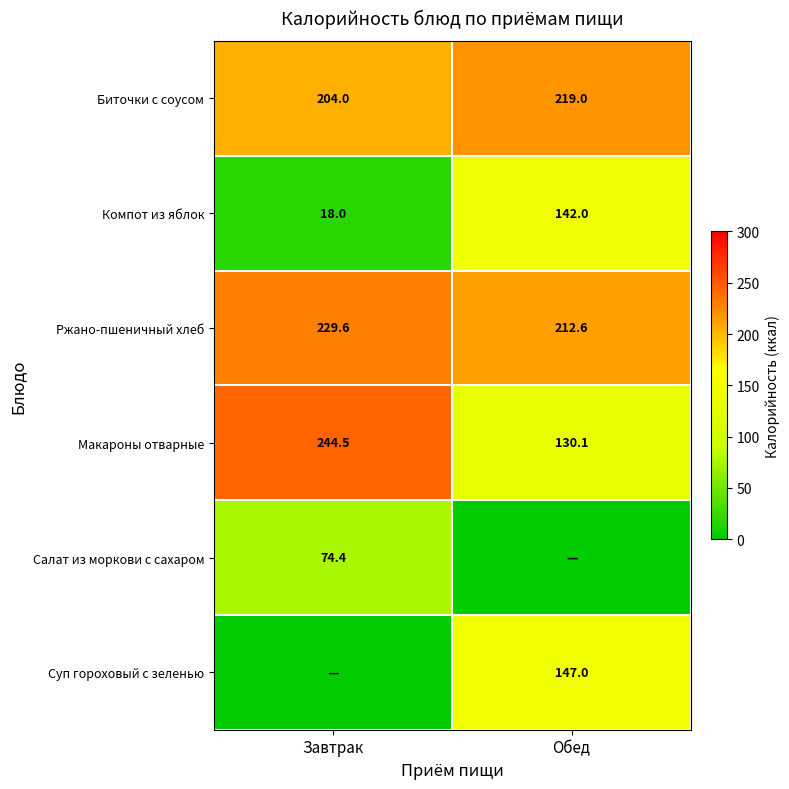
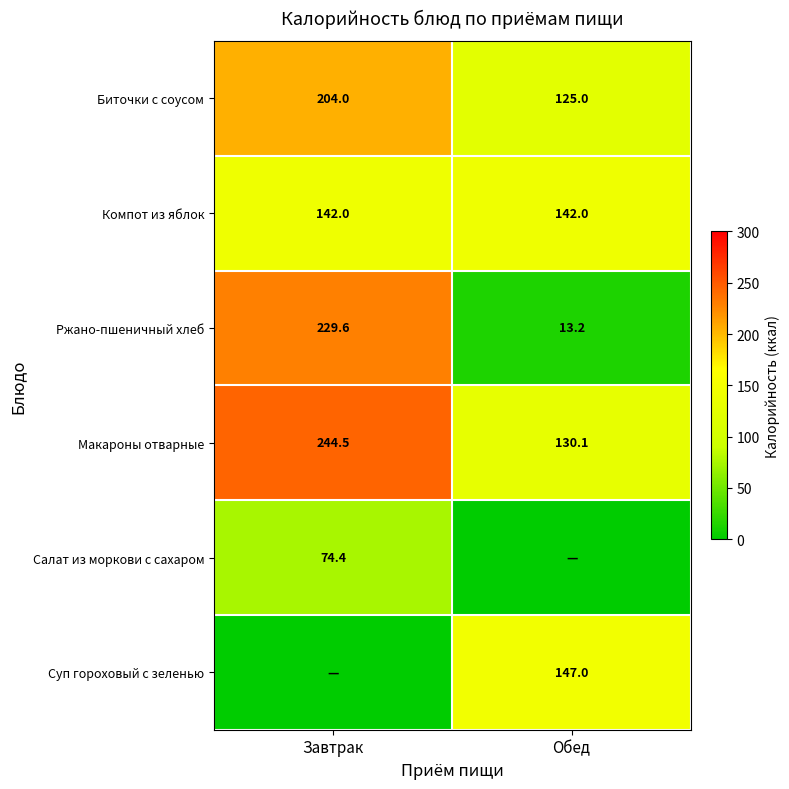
  {
    "Биточки с соусом": {
      "Завтрак": 204.0,
-     "Обед": 219.0
+     "Обед": 125.0
    },
    "Компот из яблок": {
-     "Завтрак": 18.0,
+     "Завтрак": 142.0,
      "Обед": 142.0
    },
    "Ржано-пшеничный хлеб": {
      "Завтрак": 229.6,
-     "Обед": 212.6
+     "Обед": 13.2
    },
    "Макароны отварные": {
      "Завтрак": 244.5,
      "Обед": 130.1
    },
    "Салат из моркови с сахаром": {
      "Завтрак": 74.4
    },
    "Суп гороховый с зеленью": {
      "Обед": 147.0
    }
  }
